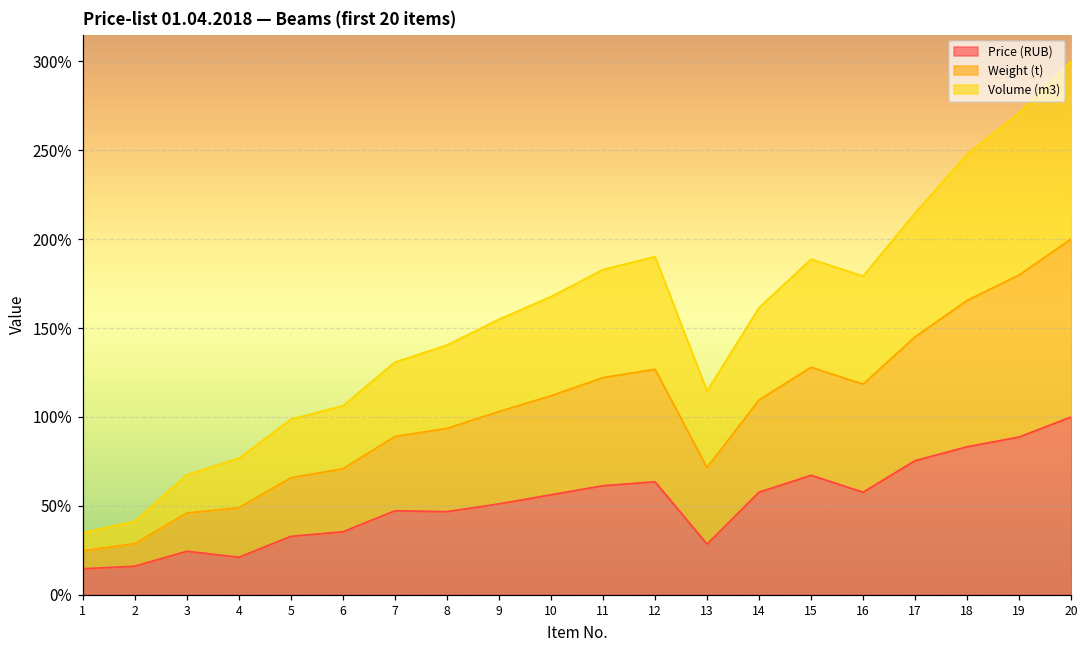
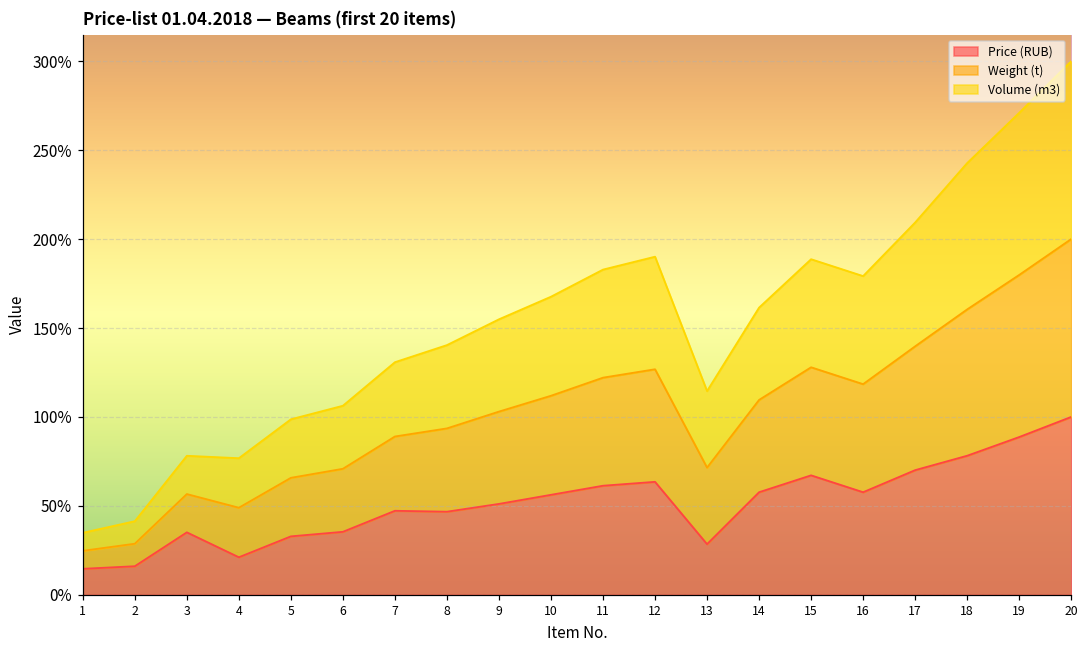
  {
    "Price (RUB)": {
      "1": "15%",
      "2": "16%",
-     "3": "24%",
+     "3": "35%",
      "4": "21%",
      "5": "33%",
      "6": "35%",
      "7": "47%",
      "8": "47%",
      "9": "51%",
      "10": "56%",
      "11": "61%",
      "12": "64%",
      "13": "28%",
      "14": "58%",
      "15": "67%",
      "16": "58%",
-     "17": "75%",
-     "18": "83%",
+     "17": "70%",
+     "18": "78%",
      "19": "89%",
      "20": "100%"
    }
  }
